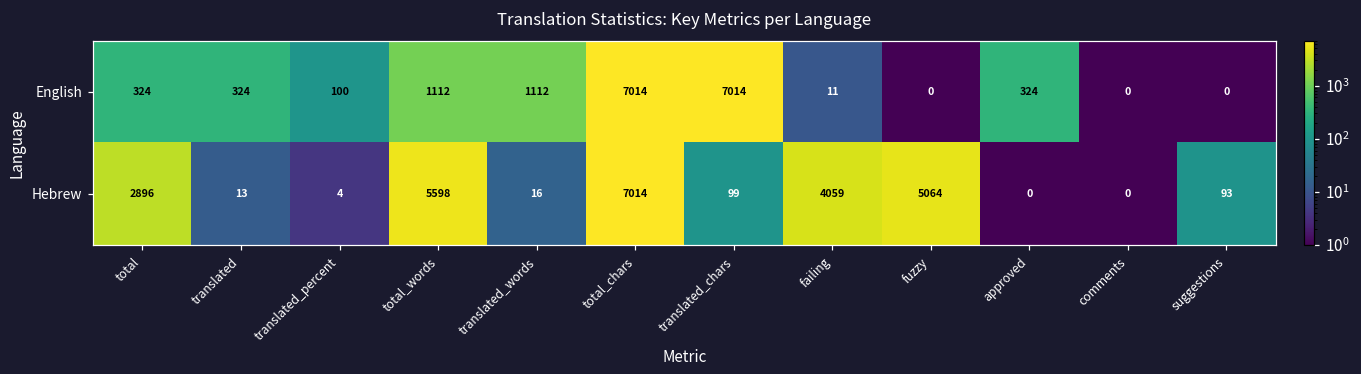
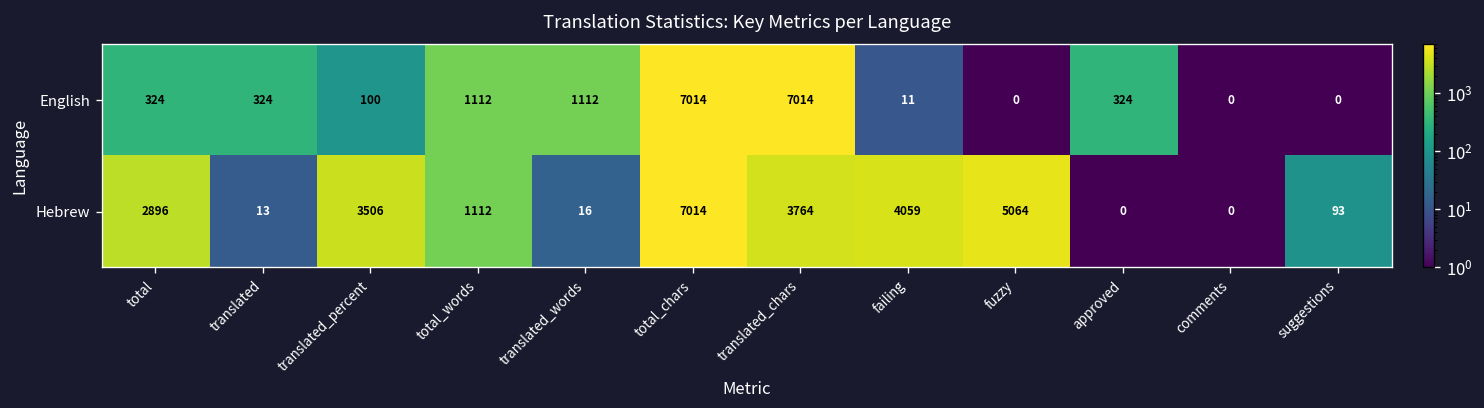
  {
    "English": {
      "total": 324,
      "translated": 324,
      "translated_percent": 100,
      "total_words": 1112,
      "translated_words": 1112,
      "total_chars": 7014,
      "translated_chars": 7014,
      "failing": 11,
      "fuzzy": 0,
      "approved": 324,
      "comments": 0,
      "suggestions": 0
    },
    "Hebrew": {
      "total": 2896,
      "translated": 13,
-     "translated_percent": 4,
-     "total_words": 5598,
+     "translated_percent": 3506,
+     "total_words": 1112,
      "translated_words": 16,
      "total_chars": 7014,
-     "translated_chars": 99,
+     "translated_chars": 3764,
      "failing": 4059,
      "fuzzy": 5064,
      "approved": 0,
      "comments": 0,
      "suggestions": 93
    }
  }
